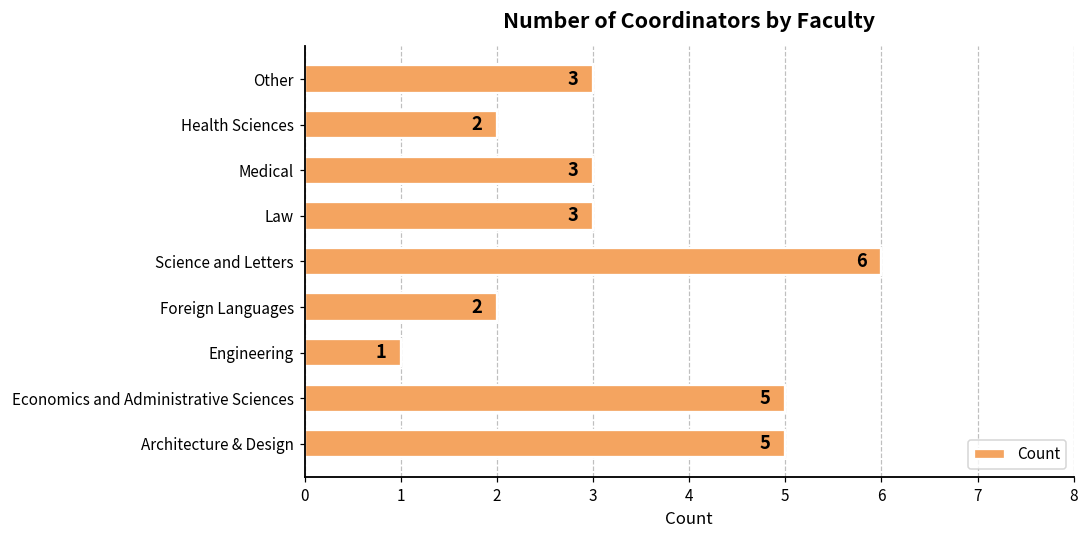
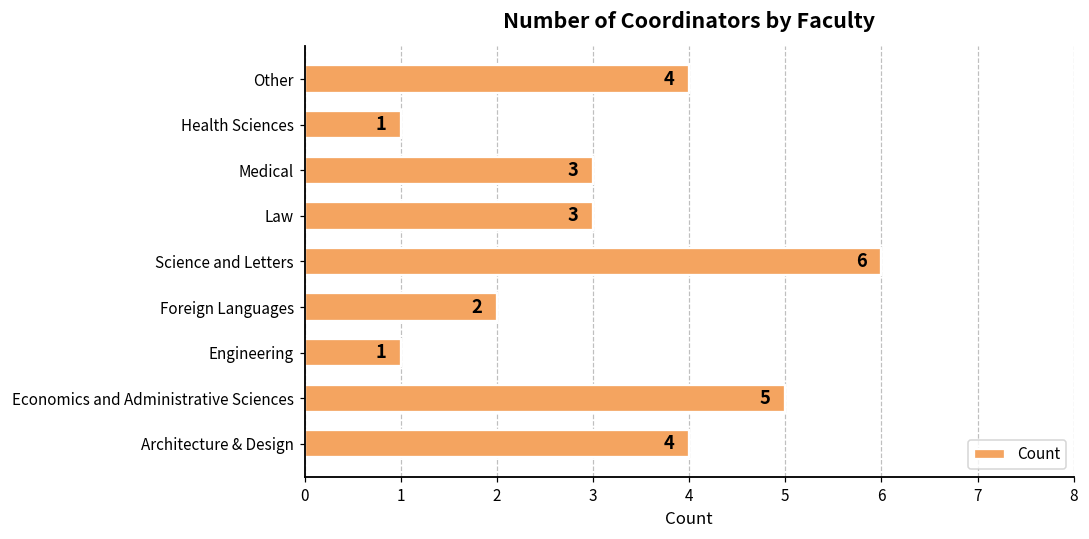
  {
-   "Other": 3,
-   "Health Sciences": 2,
+   "Other": 4,
+   "Health Sciences": 1,
    "Medical": 3,
    "Law": 3,
    "Science and Letters": 6,
    "Foreign Languages": 2,
    "Engineering": 1,
    "Economics and Administrative Sciences": 5,
-   "Architecture & Design": 5
+   "Architecture & Design": 4
  }
